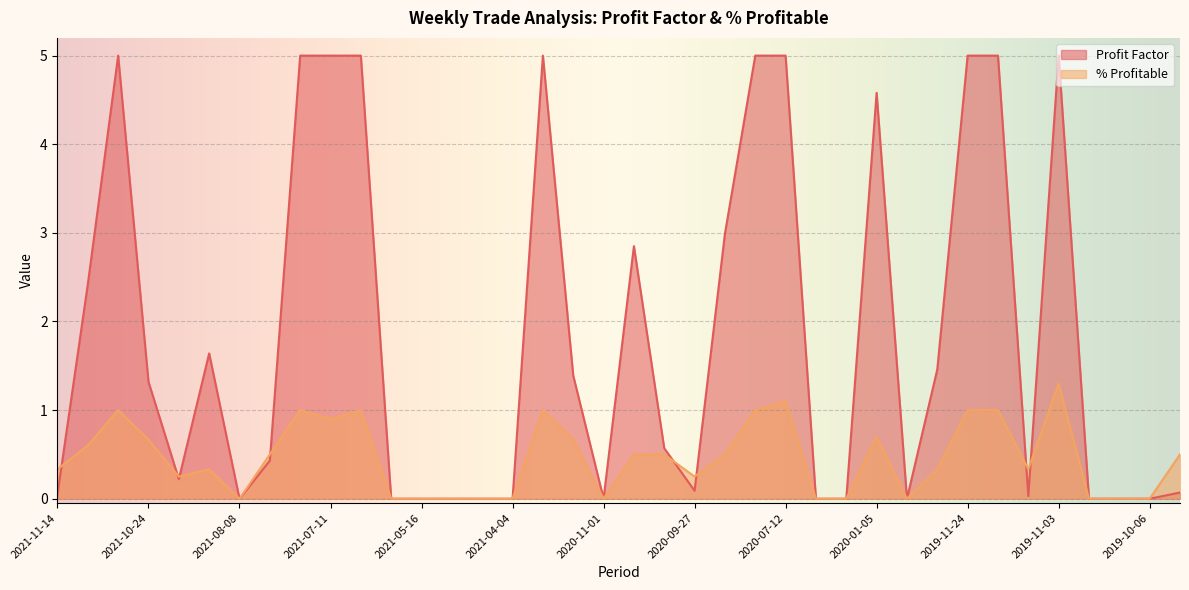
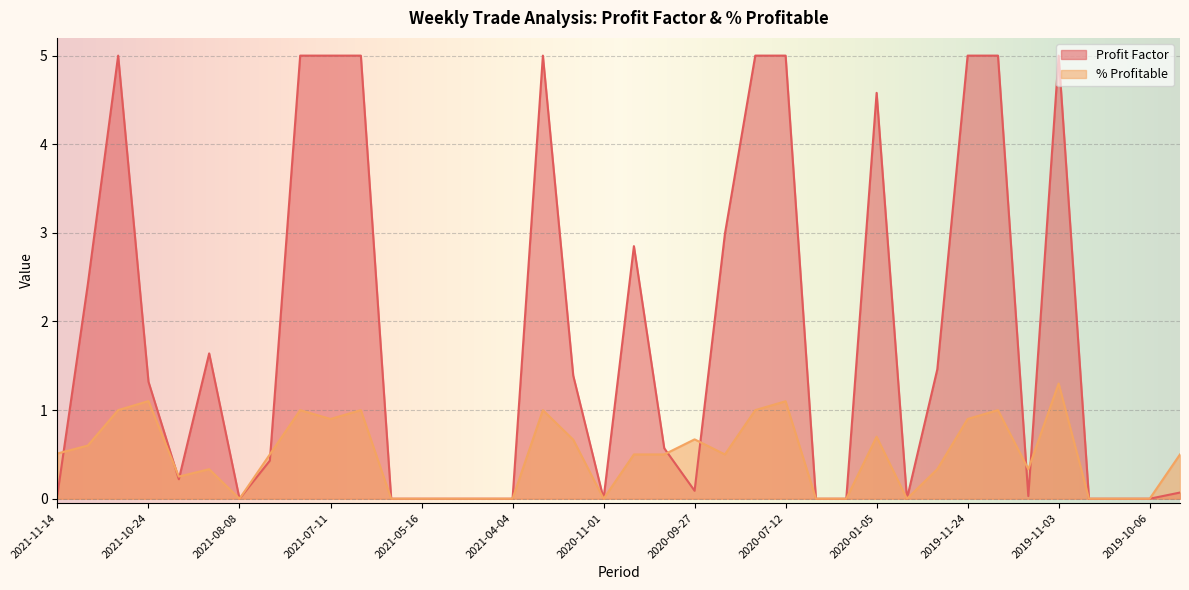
  {
    "Profit Factor": {
      "2021-11-14": 0.1,
      "2021-10-24": 1.3,
      "2021-07-11": 5.0,
      "2020-09-27": 0.1,
      "2020-07-12": 5.0,
      "2020-01-05": 4.6,
      "2019-11-24": 5.0
    },
    "% Profitable": {
-     "2021-11-14": 0.3,
-     "2021-10-24": 0.7,
+     "2021-11-14": 0.5,
+     "2021-10-24": 1.1,
      "2021-07-11": 0.9,
-     "2020-09-27": 0.3,
+     "2020-09-27": 0.7,
      "2020-07-12": 1.1,
      "2020-01-05": 0.7,
-     "2019-11-24": 1.0,
+     "2019-11-24": 0.9,
      "2019-11-03": 1.3
    }
  }
